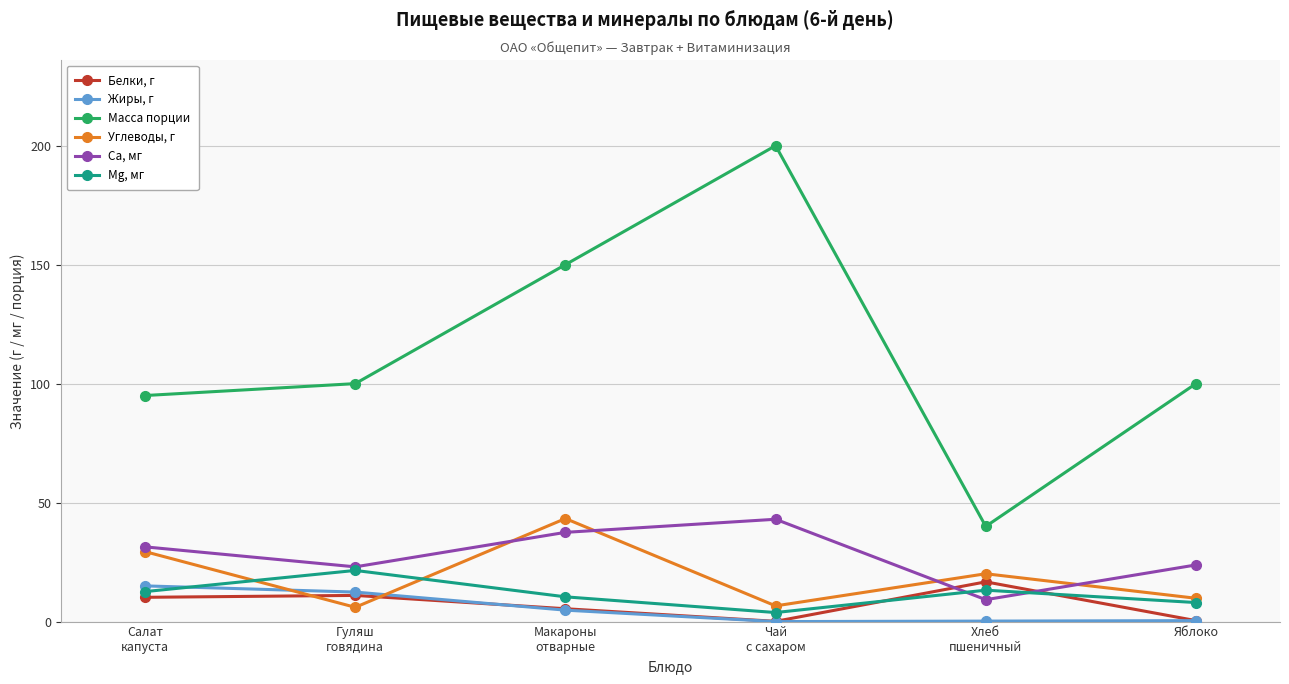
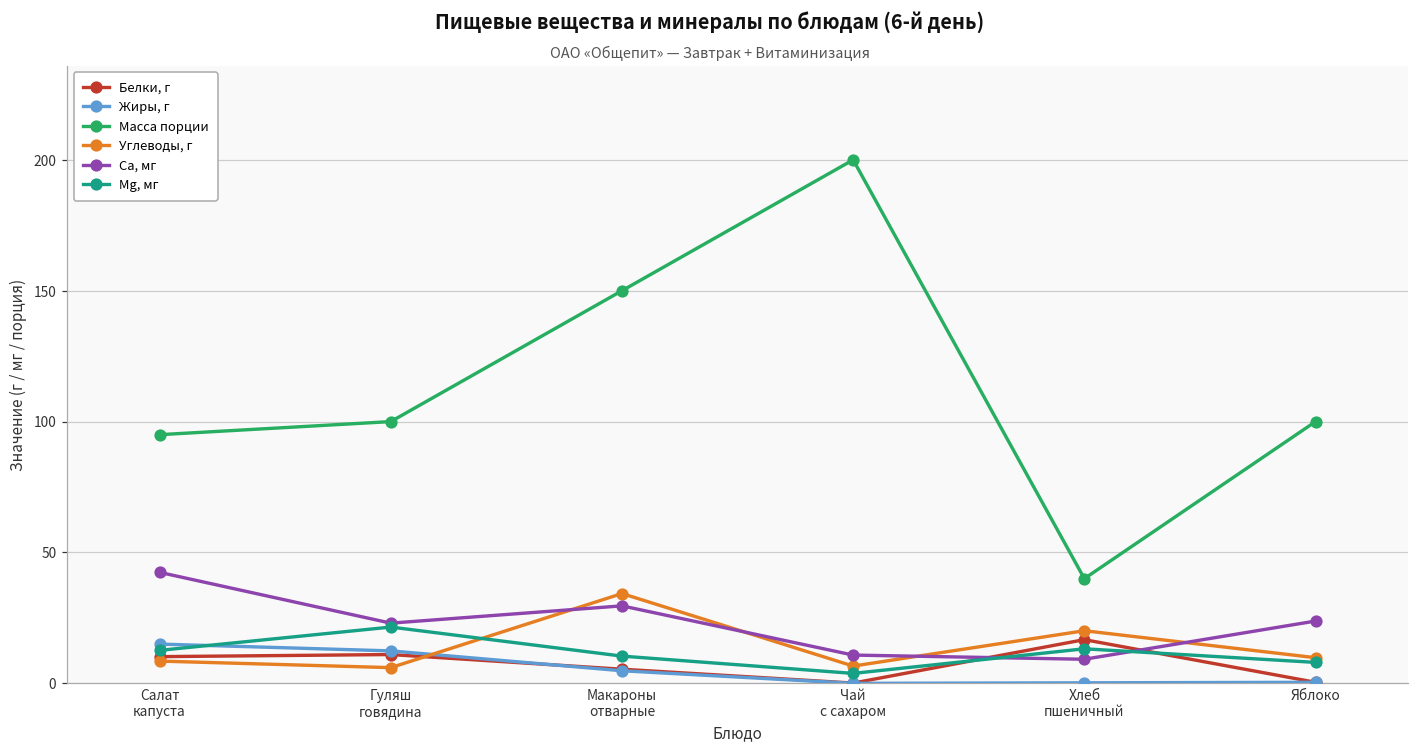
  {
    "Белки, г": {
      "Салат капуста": 10,
      "Гуляш говядина": 11,
      "Хлеб пшеничный": 17
    },
    "Жиры, г": {
      "Салат капуста": 15,
      "Гуляш говядина": 12,
      "Хлеб пшеничный": 0
    },
    "Углеводы, г": {
-     "Салат капуста": 29,
+     "Салат капуста": 9,
      "Гуляш говядина": 6,
-     "Макароны отварные": 43,
+     "Макароны отварные": 34,
      "Чай с сахаром": 7,
      "Хлеб пшеничный": 20,
      "Яблоко": 10
    },
    "Са, мг": {
-     "Салат капуста": 31,
+     "Салат капуста": 42,
      "Гуляш говядина": 23,
-     "Макароны отварные": 38,
-     "Чай с сахаром": 43,
+     "Макароны отварные": 30,
+     "Чай с сахаром": 11,
      "Хлеб пшеничный": 9,
      "Яблоко": 24
    }
  }
